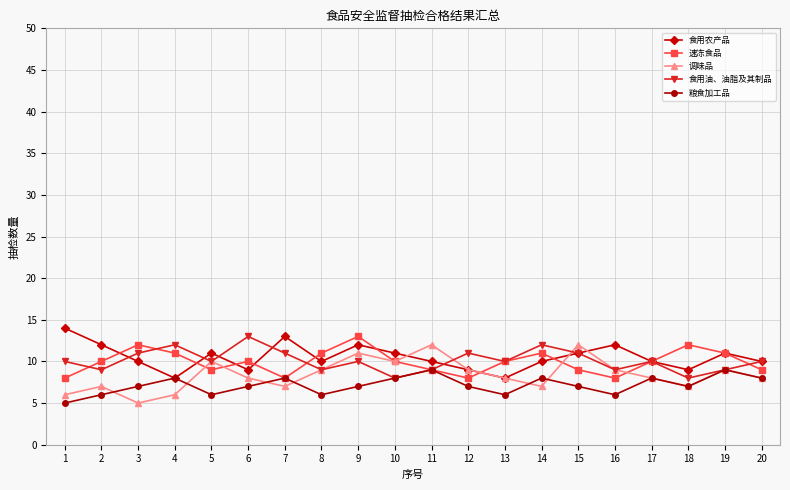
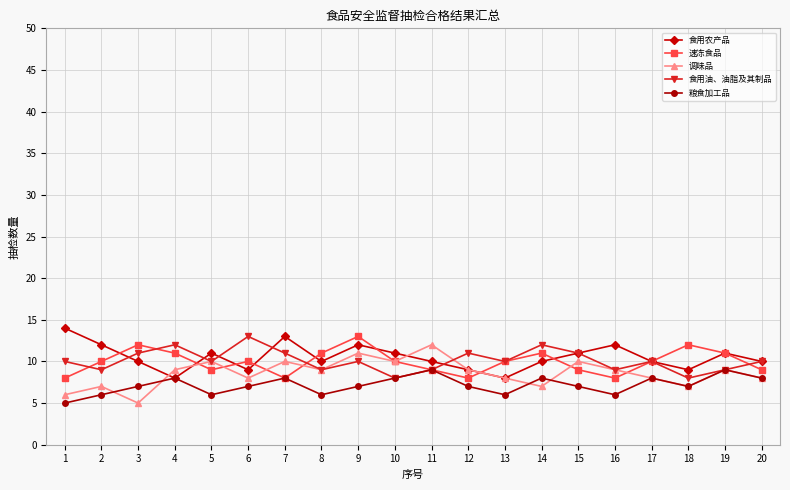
  {
    "调味品": {
      "1": 6,
      "2": 7,
      "3": 5,
-     "4": 6,
+     "4": 9,
      "6": 8,
-     "7": 7,
+     "7": 10,
      "9": 11,
      "11": 12,
      "14": 7,
-     "15": 12
+     "15": 10
    }
  }
